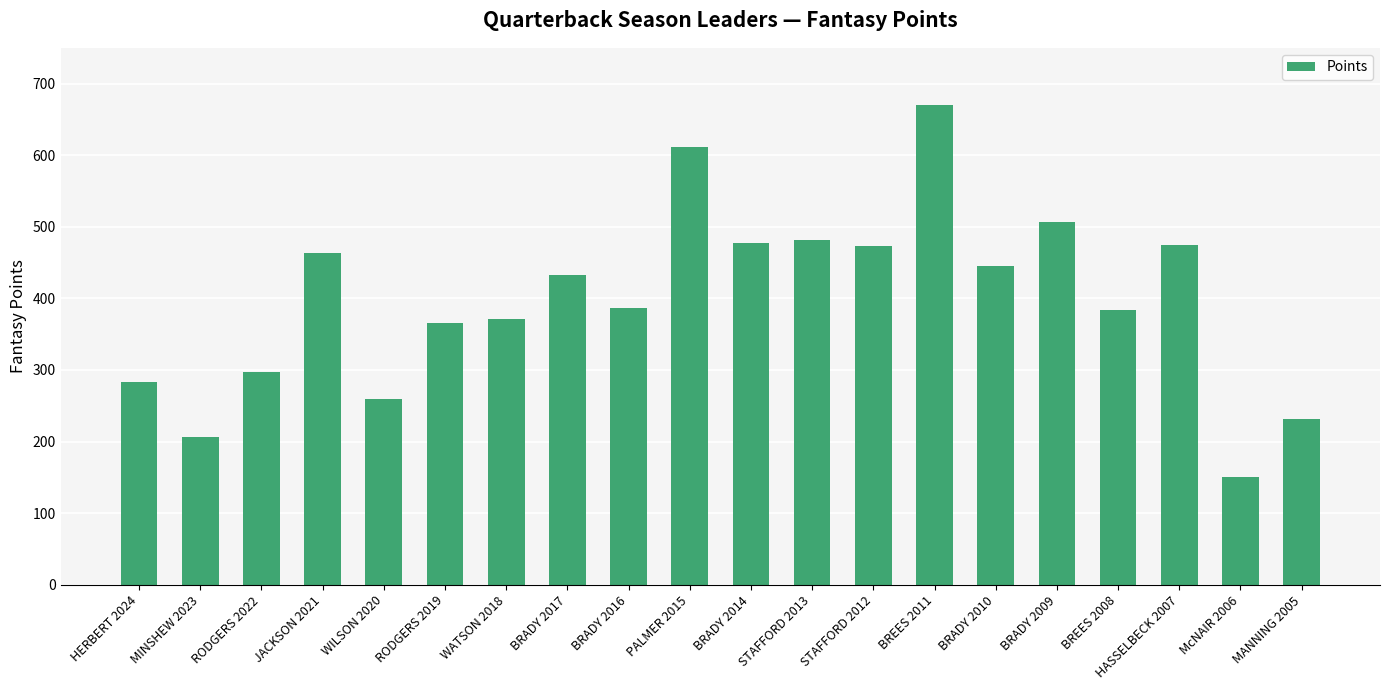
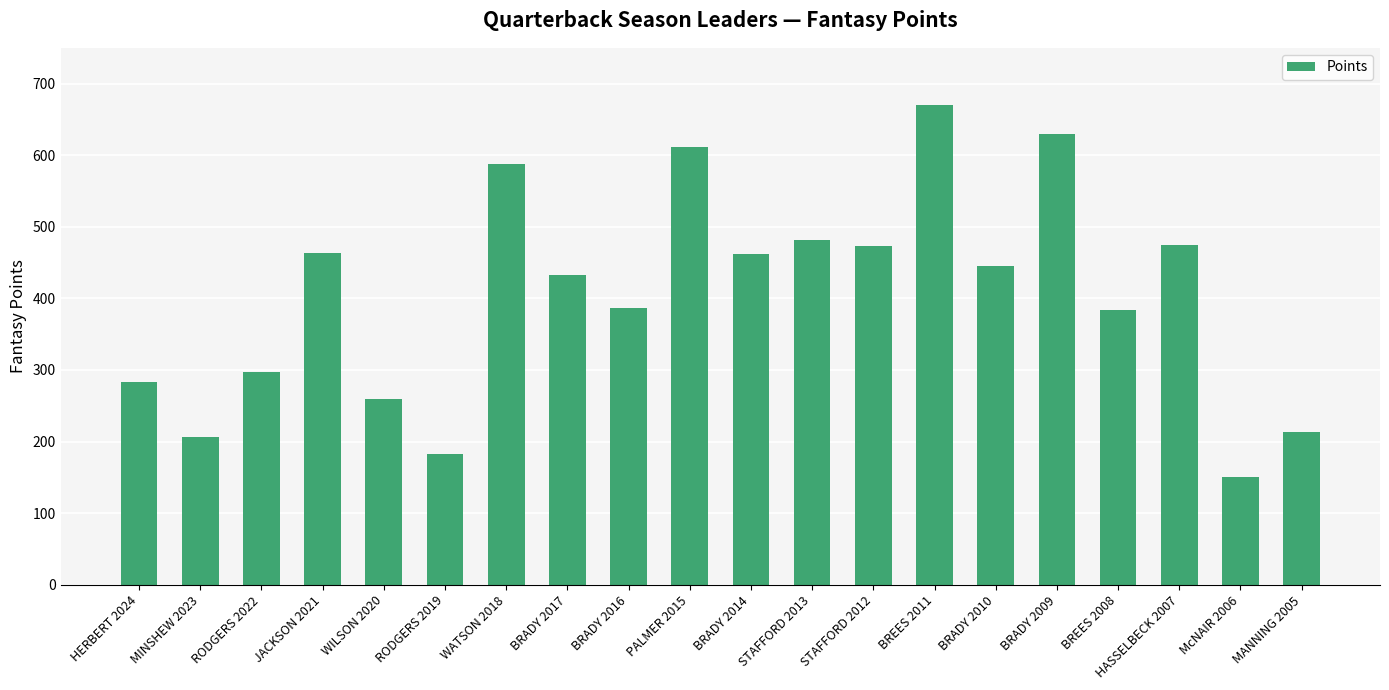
  {
    "HERBERT 2024": 280,
    "MINSHEW 2023": 210,
    "RODGERS 2022": 300,
    "JACKSON 2021": 460,
    "WILSON 2020": 260,
-   "RODGERS 2019": 370,
-   "WATSON 2018": 370,
+   "RODGERS 2019": 180,
+   "WATSON 2018": 590,
    "BRADY 2017": 430,
    "BRADY 2016": 390,
    "PALMER 2015": 610,
-   "BRADY 2014": 480,
+   "BRADY 2014": 460,
    "STAFFORD 2013": 480,
    "STAFFORD 2012": 470,
    "BREES 2011": 670,
    "BRADY 2010": 450,
-   "BRADY 2009": 510,
+   "BRADY 2009": 630,
    "BREES 2008": 380,
    "HASSELBECK 2007": 470,
    "McNAIR 2006": 150,
-   "MANNING 2005": 230
+   "MANNING 2005": 210
  }
